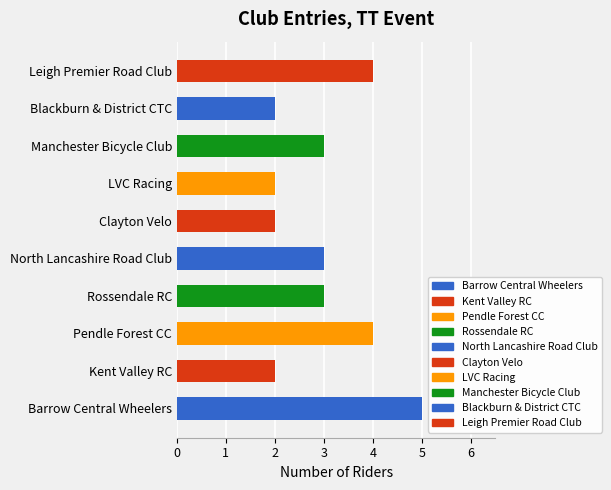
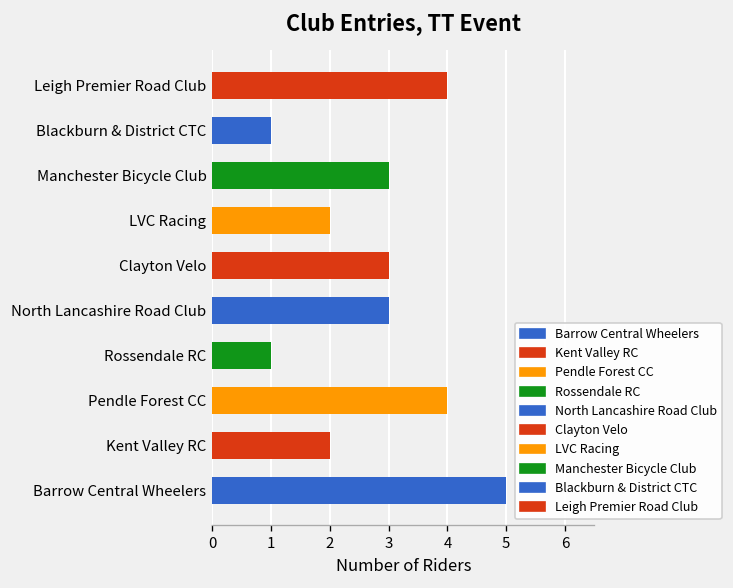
  {
    "Leigh Premier Road Club": 4,
-   "Blackburn & District CTC": 2,
+   "Blackburn & District CTC": 1,
    "Manchester Bicycle Club": 3,
    "LVC Racing": 2,
-   "Clayton Velo": 2,
+   "Clayton Velo": 3,
    "North Lancashire Road Club": 3,
-   "Rossendale RC": 3,
+   "Rossendale RC": 1,
    "Pendle Forest CC": 4,
    "Kent Valley RC": 2,
    "Barrow Central Wheelers": 5
  }
